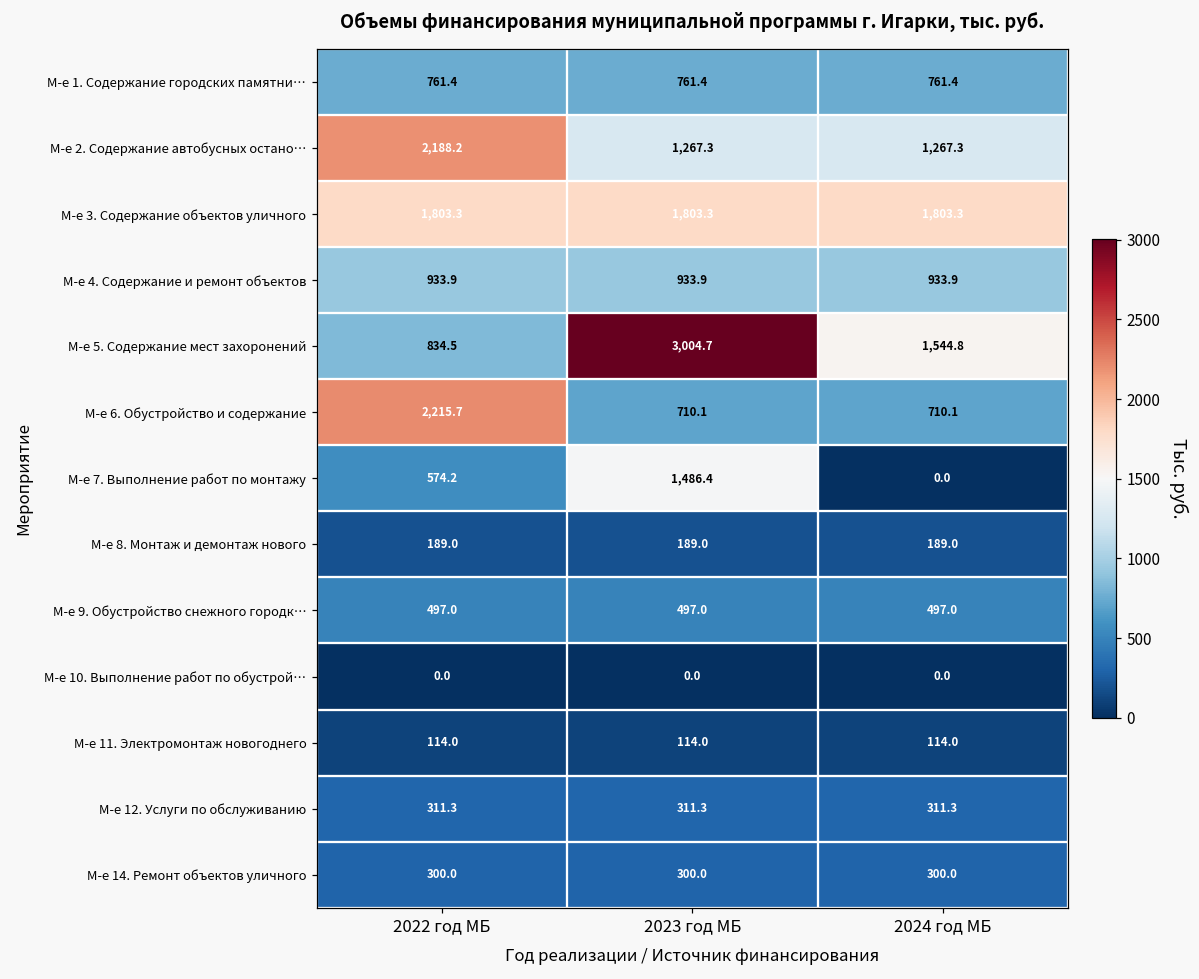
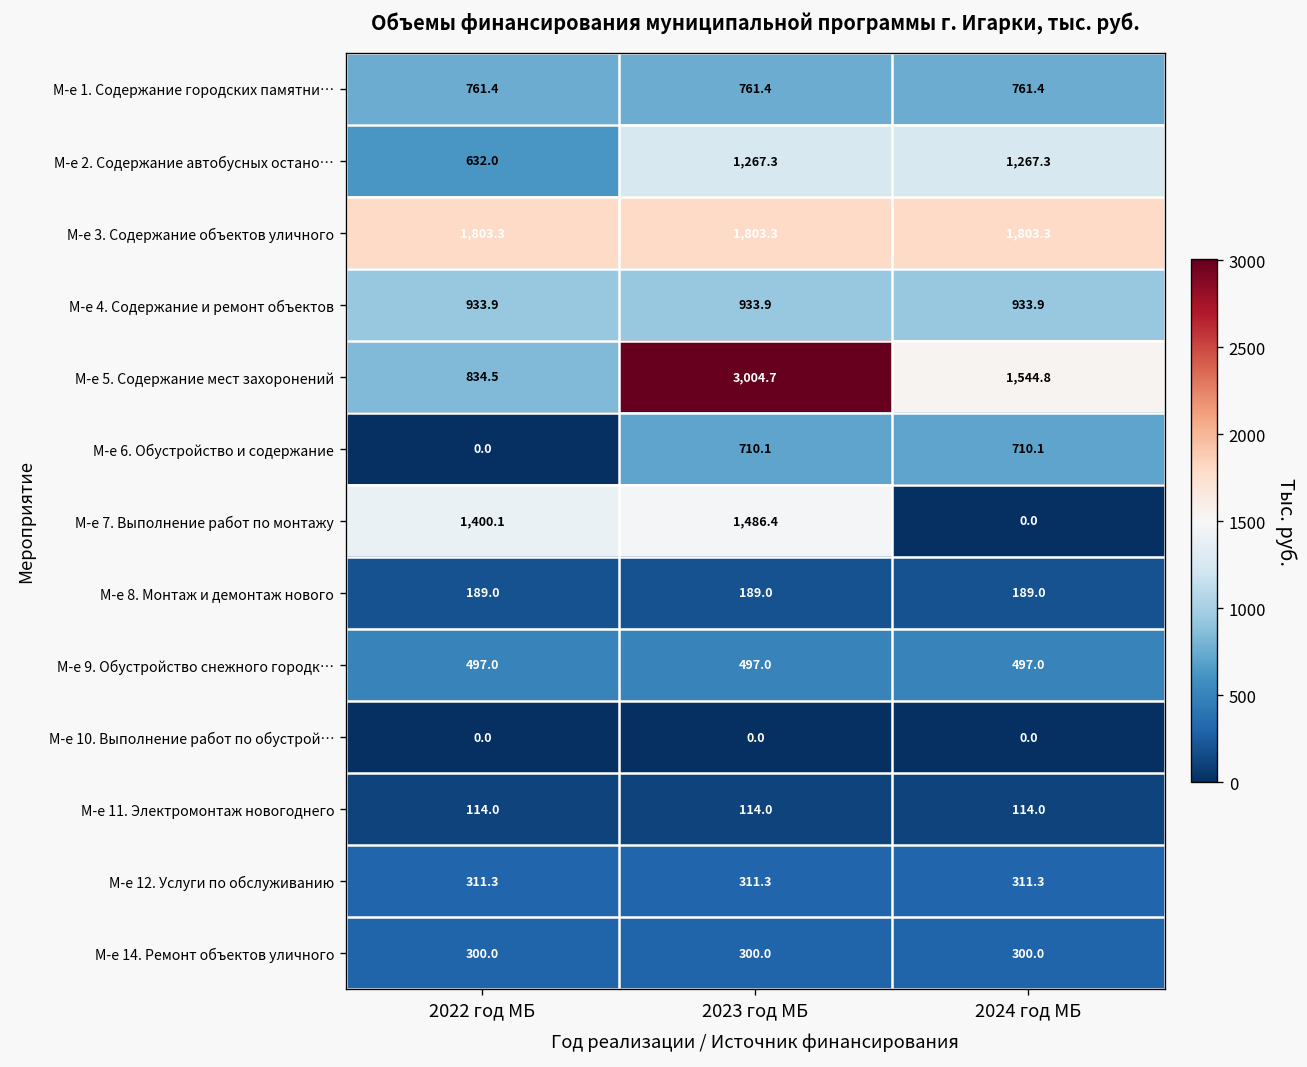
  {
    "М-е 1. Содержание городских памятни…": {
      "2022 год МБ": "761.4",
      "2023 год МБ": "761.4",
      "2024 год МБ": "761.4"
    },
    "М-е 2. Содержание автобусных остано…": {
-     "2022 год МБ": "2,188.2",
+     "2022 год МБ": "632.0",
      "2023 год МБ": "1,267.3",
      "2024 год МБ": "1,267.3"
    },
    "М-е 3. Содержание объектов уличного": {
      "2022 год МБ": "1,803.3",
      "2023 год МБ": "1,803.3",
      "2024 год МБ": "1,803.3"
    },
    "М-е 4. Содержание и ремонт объектов": {
      "2022 год МБ": "933.9",
      "2023 год МБ": "933.9",
      "2024 год МБ": "933.9"
    },
    "М-е 5. Содержание мест захоронений": {
      "2022 год МБ": "834.5",
      "2023 год МБ": "3,004.7",
      "2024 год МБ": "1,544.8"
    },
    "М-е 6. Обустройство и содержание": {
-     "2022 год МБ": "2,215.7",
+     "2022 год МБ": "0.0",
      "2023 год МБ": "710.1",
      "2024 год МБ": "710.1"
    },
    "М-е 7. Выполнение работ по монтажу": {
-     "2022 год МБ": "574.2",
+     "2022 год МБ": "1,400.1",
      "2023 год МБ": "1,486.4",
      "2024 год МБ": "0.0"
    },
    "М-е 8. Монтаж и демонтаж нового": {
      "2022 год МБ": "189.0",
      "2023 год МБ": "189.0",
      "2024 год МБ": "189.0"
    },
    "М-е 9. Обустройство снежного городк…": {
      "2022 год МБ": "497.0",
      "2023 год МБ": "497.0",
      "2024 год МБ": "497.0"
    },
    "М-е 10. Выполнение работ по обустрой…": {
      "2022 год МБ": "0.0",
      "2023 год МБ": "0.0",
      "2024 год МБ": "0.0"
    },
    "М-е 11. Электромонтаж новогоднего": {
      "2022 год МБ": "114.0",
      "2023 год МБ": "114.0",
      "2024 год МБ": "114.0"
    },
    "М-е 12. Услуги по обслуживанию": {
      "2022 год МБ": "311.3",
      "2023 год МБ": "311.3",
      "2024 год МБ": "311.3"
    },
    "М-е 14. Ремонт объектов уличного": {
      "2022 год МБ": "300.0",
      "2023 год МБ": "300.0",
      "2024 год МБ": "300.0"
    }
  }
